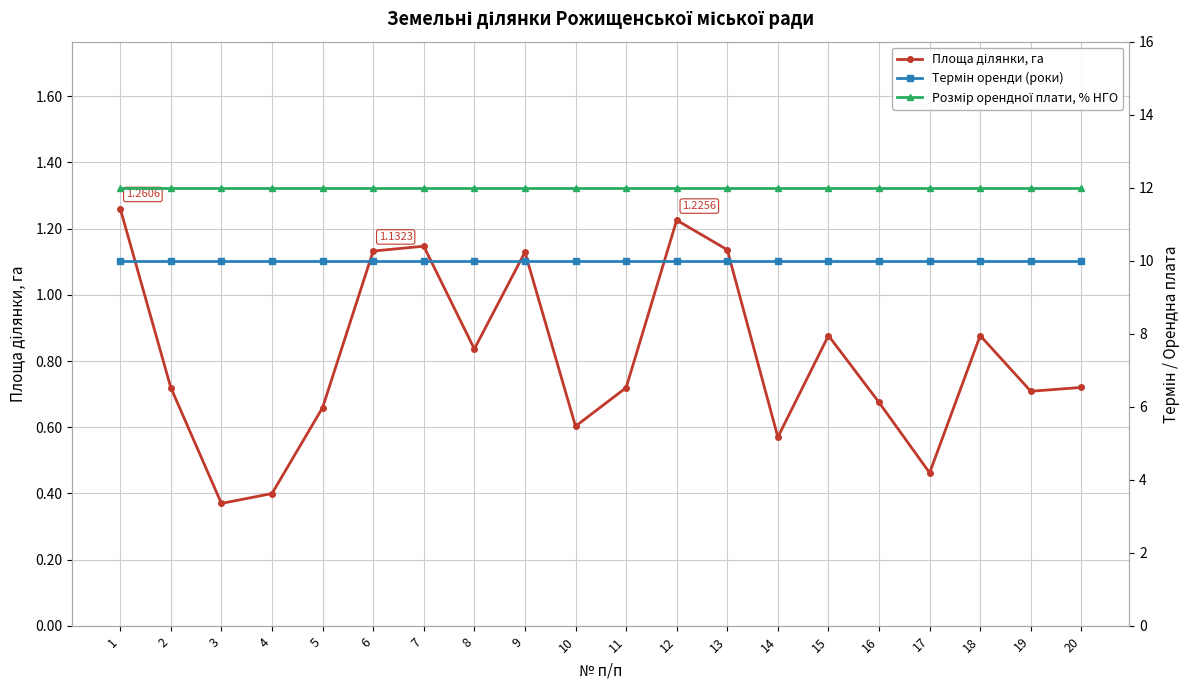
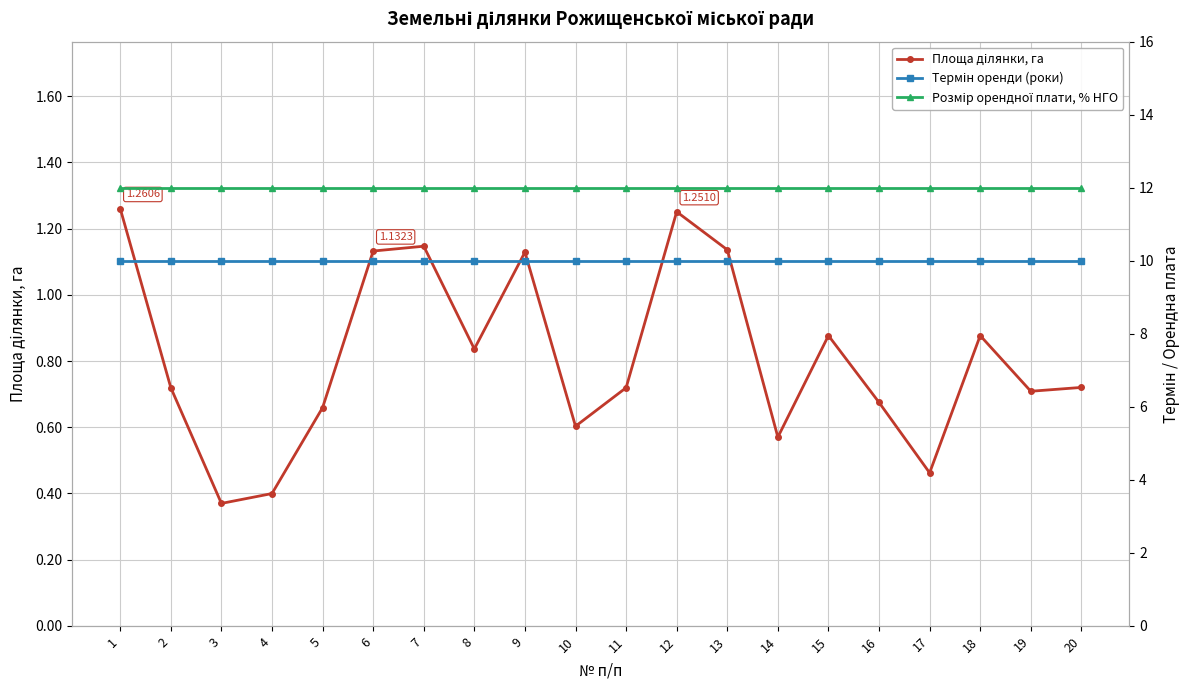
  {
    "Площа ділянки, га": {
-     "12": 1.2256
+     "12": 1.2510
    }
  }
